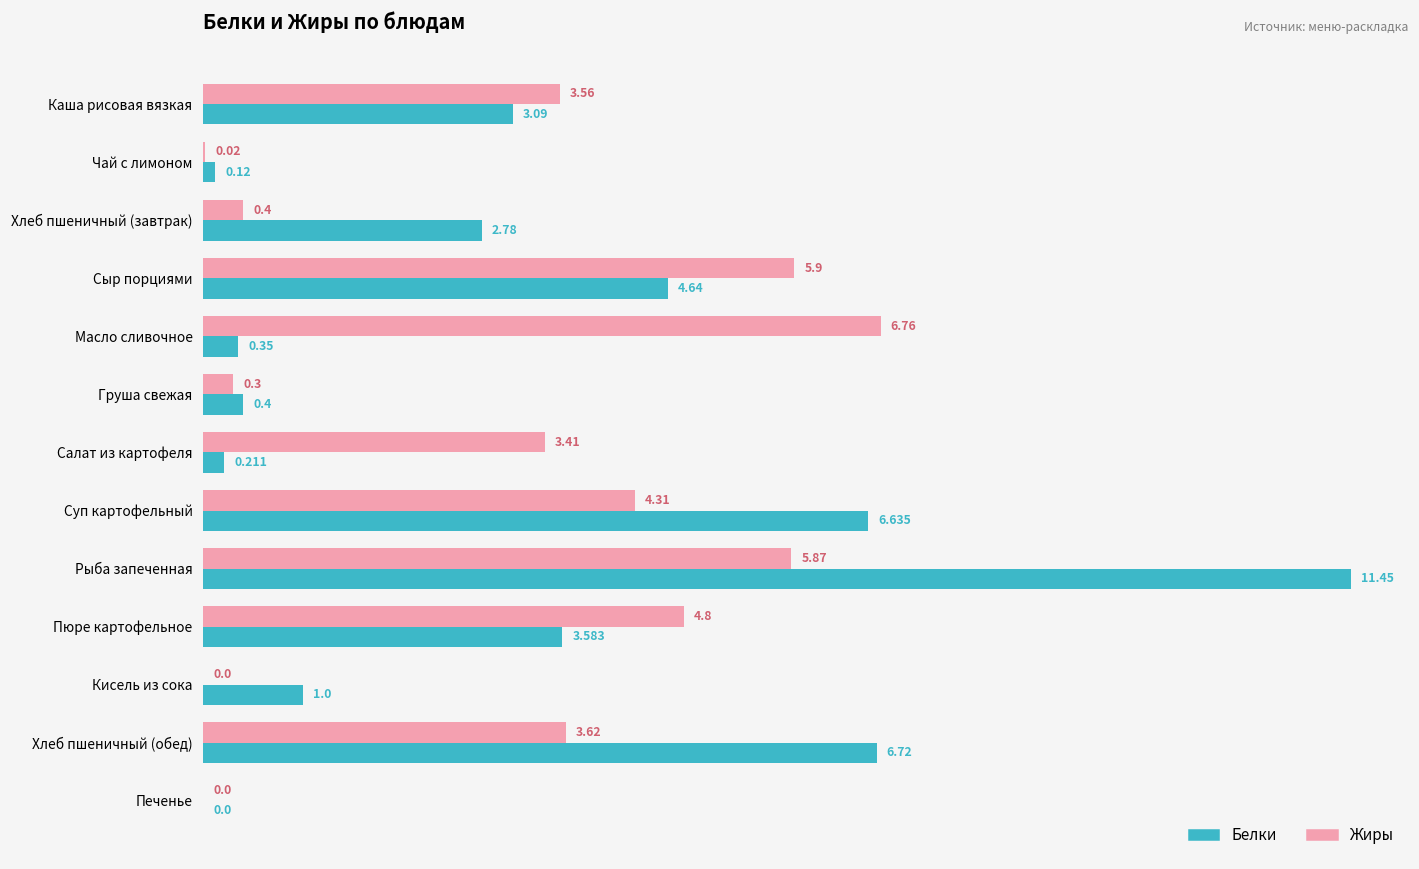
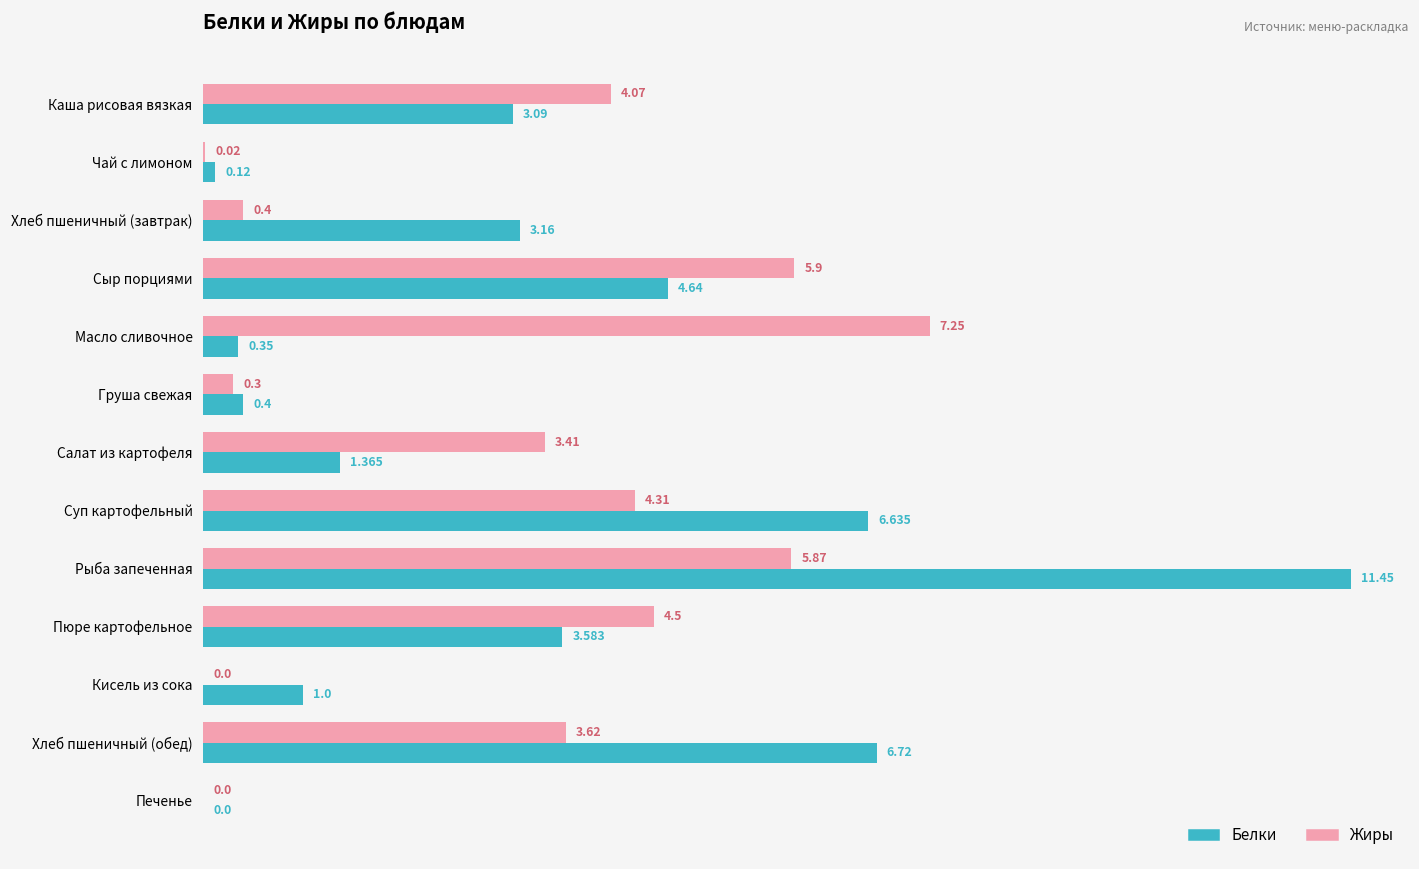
  {
    "Белки": {
      "Каша рисовая вязкая": 3.09,
      "Чай с лимоном": 0.12,
-     "Хлеб пшеничный (завтрак)": 2.78,
+     "Хлеб пшеничный (завтрак)": 3.16,
      "Сыр порциями": 4.64,
      "Масло сливочное": 0.35,
      "Груша свежая": 0.4,
-     "Салат из картофеля": 0.211,
+     "Салат из картофеля": 1.365,
      "Суп картофельный": 6.635,
      "Рыба запеченная": 11.45,
      "Пюре картофельное": 3.583,
      "Кисель из сока": 1.0,
      "Хлеб пшеничный (обед)": 6.72,
      "Печенье": 0.0
    },
    "Жиры": {
-     "Каша рисовая вязкая": 3.56,
+     "Каша рисовая вязкая": 4.07,
      "Чай с лимоном": 0.02,
      "Хлеб пшеничный (завтрак)": 0.4,
      "Сыр порциями": 5.9,
-     "Масло сливочное": 6.76,
+     "Масло сливочное": 7.25,
      "Груша свежая": 0.3,
      "Салат из картофеля": 3.41,
      "Суп картофельный": 4.31,
      "Рыба запеченная": 5.87,
-     "Пюре картофельное": 4.8,
+     "Пюре картофельное": 4.5,
      "Кисель из сока": 0.0,
      "Хлеб пшеничный (обед)": 3.62,
      "Печенье": 0.0
    }
  }
